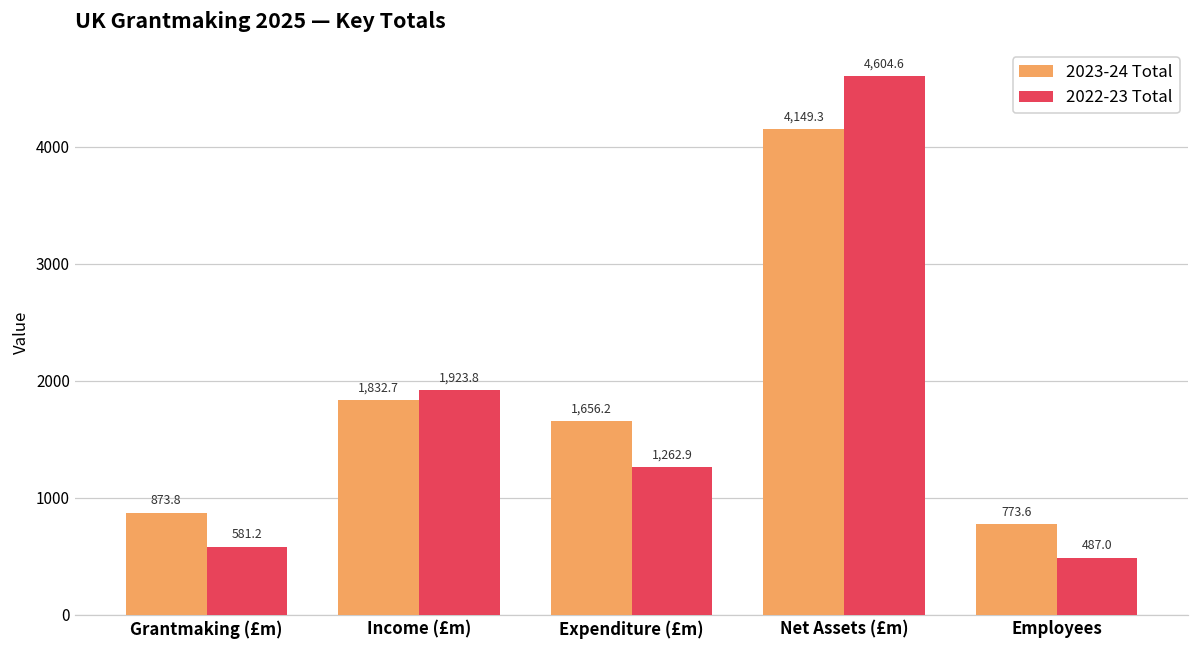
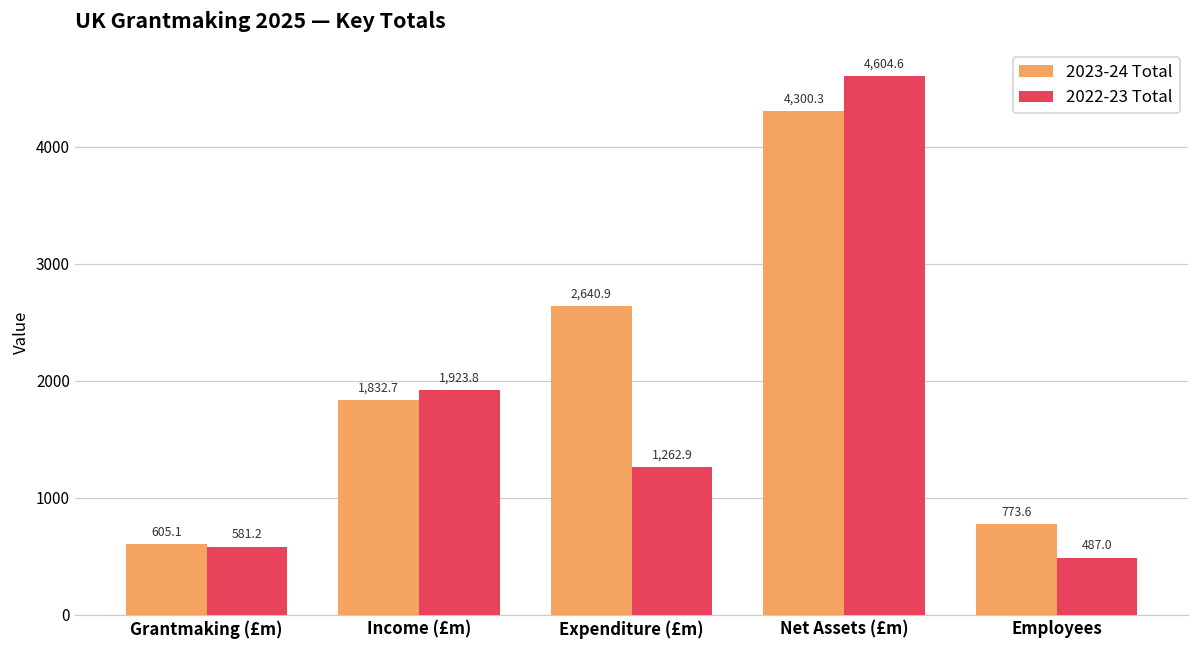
  {
    "2023-24 Total": {
-     "Grantmaking (£m)": "873.8",
+     "Grantmaking (£m)": "605.1",
      "Income (£m)": "1,832.7",
-     "Expenditure (£m)": "1,656.2",
-     "Net Assets (£m)": "4,149.3",
+     "Expenditure (£m)": "2,640.9",
+     "Net Assets (£m)": "4,300.3",
      "Employees": "773.6"
    },
    "2022-23 Total": {
      "Grantmaking (£m)": "581.2",
      "Income (£m)": "1,923.8",
      "Expenditure (£m)": "1,262.9",
      "Net Assets (£m)": "4,604.6",
      "Employees": "487.0"
    }
  }
